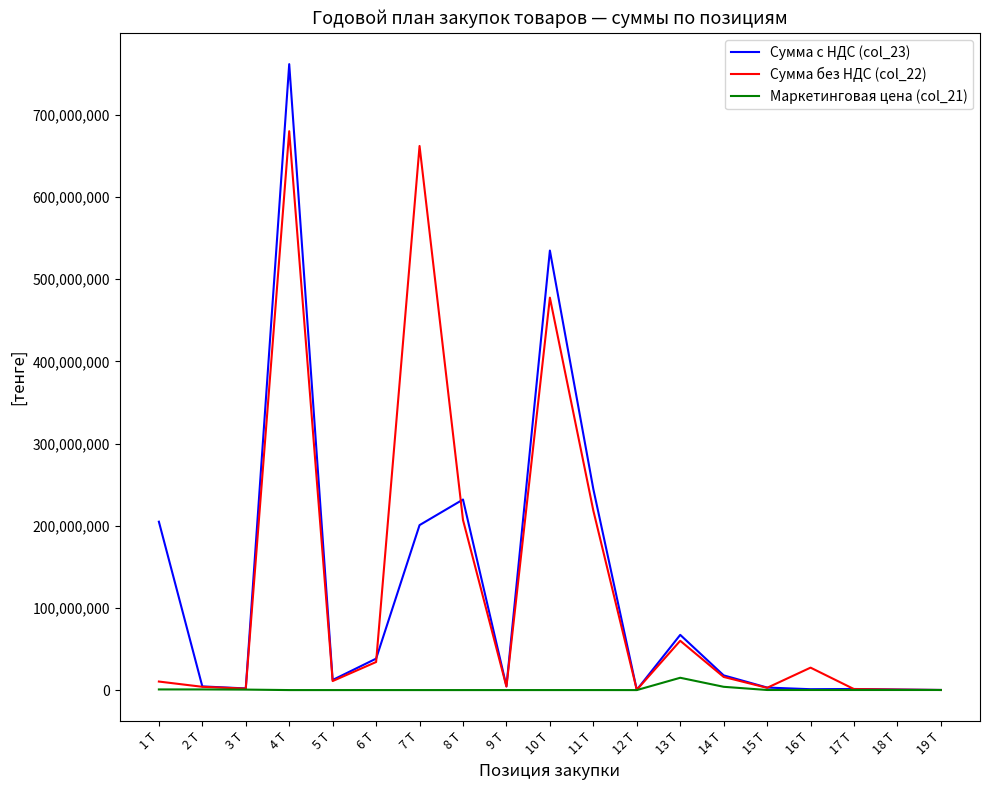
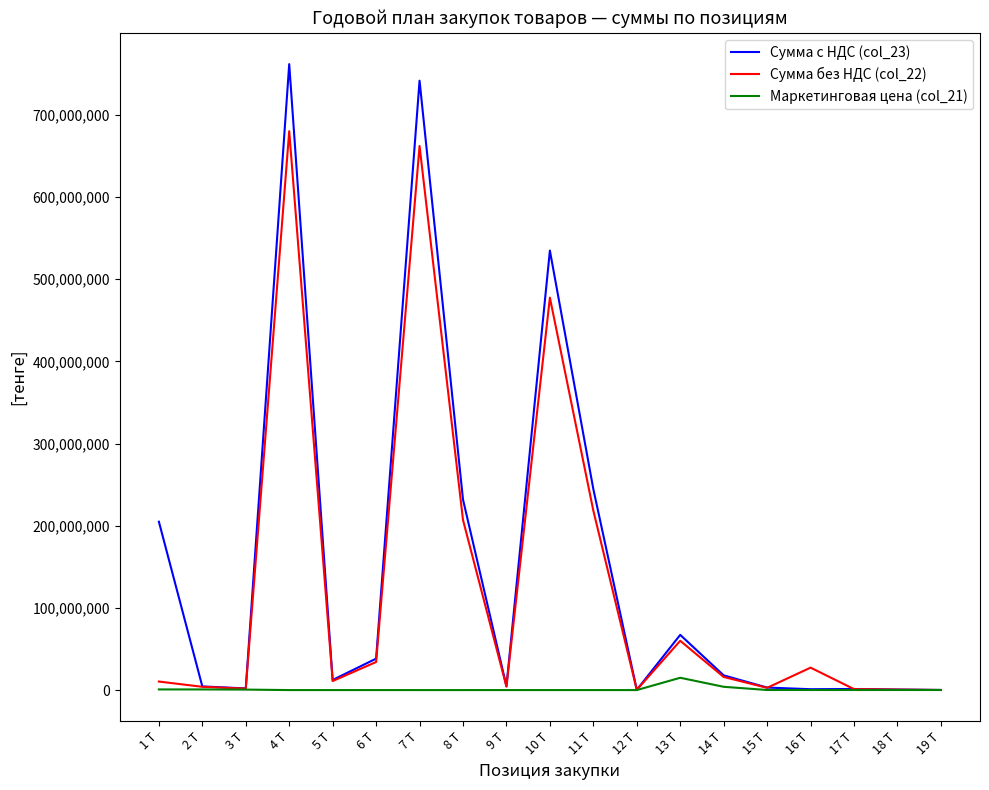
  {
    "Сумма с НДС (col_23)": {
      "1 Т": "200,000,000",
      "4 Т": "760,000,000",
      "6 Т": "40,000,000",
-     "7 Т": "200,000,000",
+     "7 Т": "740,000,000",
      "8 Т": "230,000,000",
      "10 Т": "530,000,000",
      "11 Т": "240,000,000",
      "13 Т": "70,000,000"
    },
    "Сумма без НДС (col_22)": {
      "1 Т": "10,000,000",
      "4 Т": "680,000,000",
      "6 Т": "30,000,000",
      "7 Т": "660,000,000",
      "8 Т": "210,000,000",
      "10 Т": "480,000,000",
      "11 Т": "220,000,000",
      "13 Т": "60,000,000",
      "16 Т": "30,000,000"
    },
    "Маркетинговая цена (col_21)": {
      "1 Т": "0",
      "2 Т": "0",
      "4 Т": "0",
      "5 Т": "0",
      "6 Т": "0",
      "7 Т": "0",
      "8 Т": "0",
      "9 Т": "0",
      "10 Т": "0",
      "11 Т": "0",
      "13 Т": "20,000,000",
      "14 Т": "0"
    }
  }
